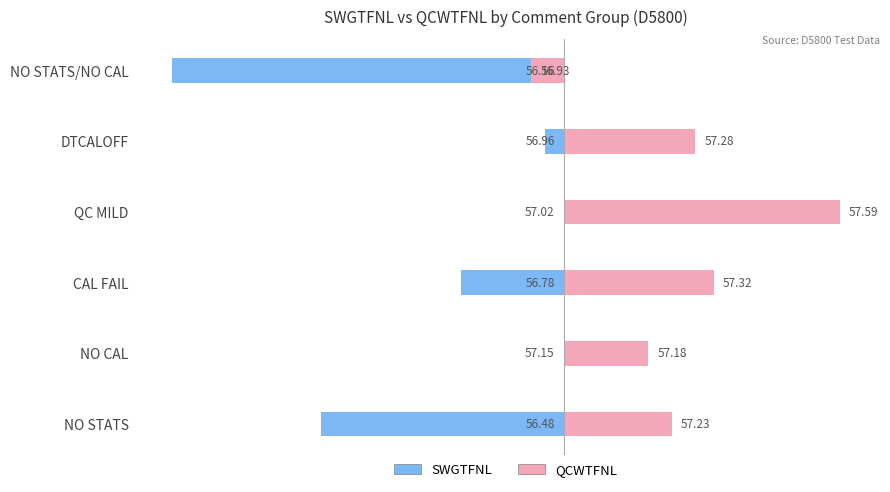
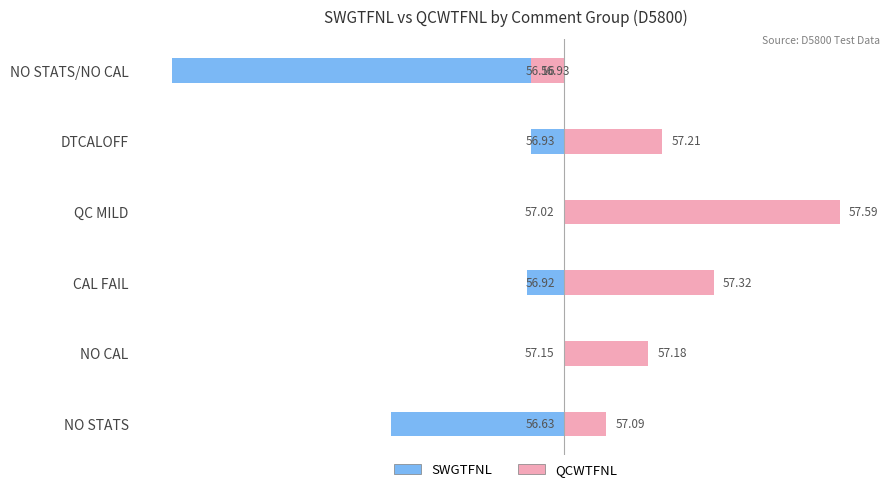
  {
    "SWGTFNL": {
-     "DTCALOFF": 56.96,
-     "CAL FAIL": 56.78,
-     "NO STATS": 56.48
+     "DTCALOFF": 56.93,
+     "CAL FAIL": 56.92,
+     "NO STATS": 56.63
    },
    "QCWTFNL": {
-     "DTCALOFF": 57.28,
-     "NO STATS": 57.23
+     "DTCALOFF": 57.21,
+     "NO STATS": 57.09
    }
  }
